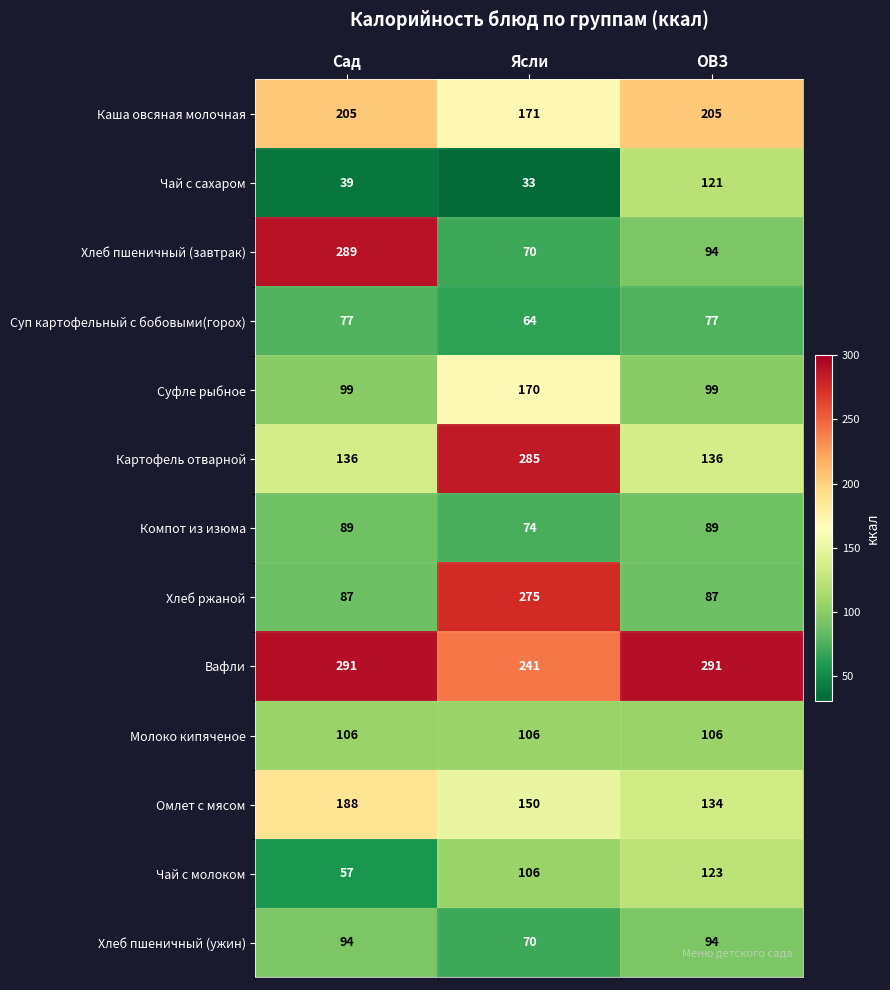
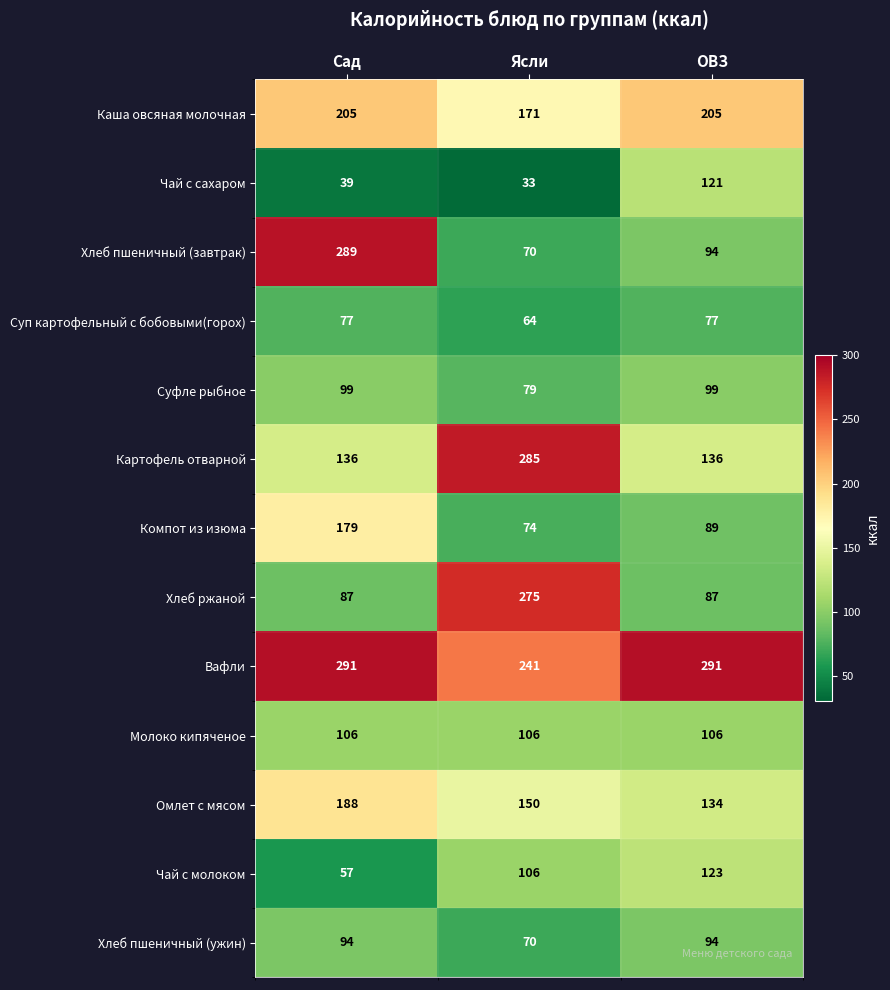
  {
    "Каша овсяная молочная": {
      "Сад": 205,
      "Ясли": 171,
      "ОВЗ": 205
    },
    "Чай с сахаром": {
      "Сад": 39,
      "Ясли": 33,
      "ОВЗ": 121
    },
    "Хлеб пшеничный (завтрак)": {
      "Сад": 289,
      "Ясли": 70,
      "ОВЗ": 94
    },
    "Суп картофельный с бобовыми(горох)": {
      "Сад": 77,
      "Ясли": 64,
      "ОВЗ": 77
    },
    "Суфле рыбное": {
      "Сад": 99,
-     "Ясли": 170,
+     "Ясли": 79,
      "ОВЗ": 99
    },
    "Картофель отварной": {
      "Сад": 136,
      "Ясли": 285,
      "ОВЗ": 136
    },
    "Компот из изюма": {
-     "Сад": 89,
+     "Сад": 179,
      "Ясли": 74,
      "ОВЗ": 89
    },
    "Хлеб ржаной": {
      "Сад": 87,
      "Ясли": 275,
      "ОВЗ": 87
    },
    "Вафли": {
      "Сад": 291,
      "Ясли": 241,
      "ОВЗ": 291
    },
    "Молоко кипяченое": {
      "Сад": 106,
      "Ясли": 106,
      "ОВЗ": 106
    },
    "Омлет с мясом": {
      "Сад": 188,
      "Ясли": 150,
      "ОВЗ": 134
    },
    "Чай с молоком": {
      "Сад": 57,
      "Ясли": 106,
      "ОВЗ": 123
    },
    "Хлеб пшеничный (ужин)": {
      "Сад": 94,
      "Ясли": 70
    }
  }
